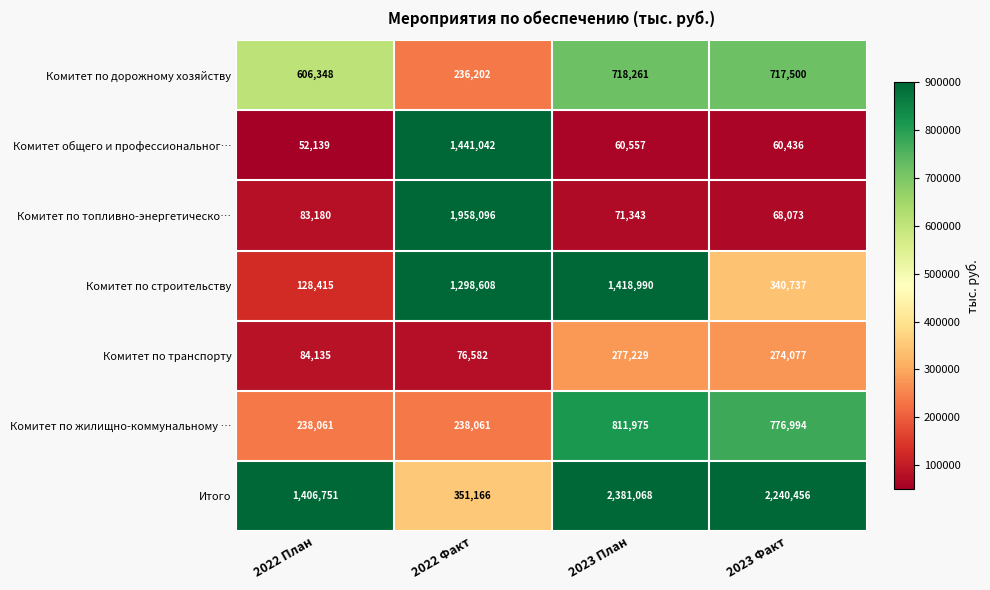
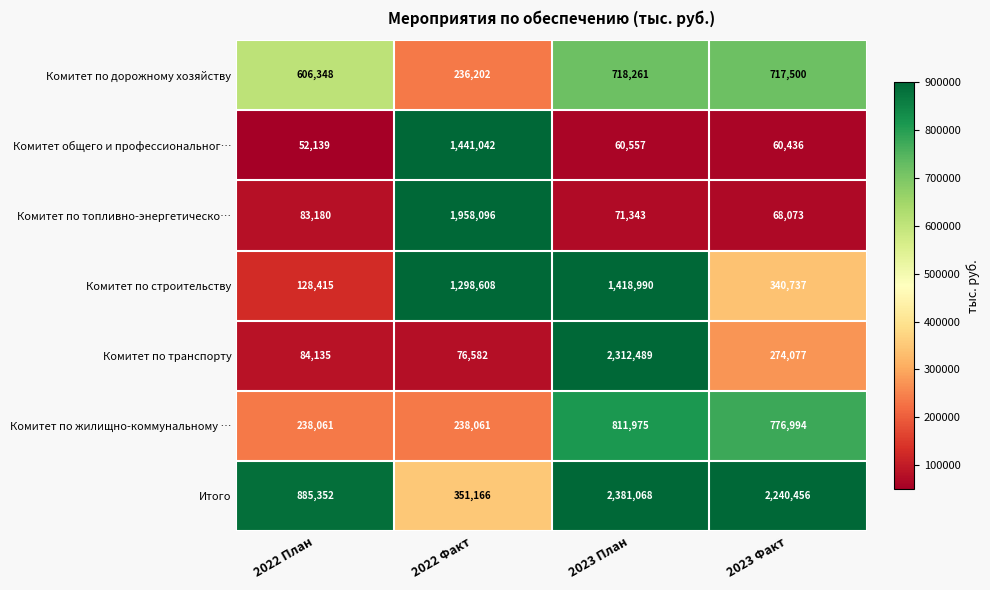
  {
    "Комитет по дорожному хозяйству": {
      "2022 План": "606,348",
      "2022 Факт": "236,202",
      "2023 План": "718,261",
      "2023 Факт": "717,500"
    },
    "Комитет общего и профессиональног…": {
      "2022 План": "52,139",
      "2022 Факт": "1,441,042",
      "2023 План": "60,557",
      "2023 Факт": "60,436"
    },
    "Комитет по топливно-энергетическо…": {
      "2022 План": "83,180",
      "2022 Факт": "1,958,096",
      "2023 План": "71,343",
      "2023 Факт": "68,073"
    },
    "Комитет по строительству": {
      "2022 План": "128,415",
      "2022 Факт": "1,298,608",
      "2023 План": "1,418,990",
      "2023 Факт": "340,737"
    },
    "Комитет по транспорту": {
      "2022 План": "84,135",
      "2022 Факт": "76,582",
-     "2023 План": "277,229",
+     "2023 План": "2,312,489",
      "2023 Факт": "274,077"
    },
    "Комитет по жилищно-коммунальному …": {
      "2022 План": "238,061",
      "2022 Факт": "238,061",
      "2023 План": "811,975",
      "2023 Факт": "776,994"
    },
    "Итого": {
-     "2022 План": "1,406,751",
+     "2022 План": "885,352",
      "2022 Факт": "351,166",
      "2023 План": "2,381,068",
      "2023 Факт": "2,240,456"
    }
  }
